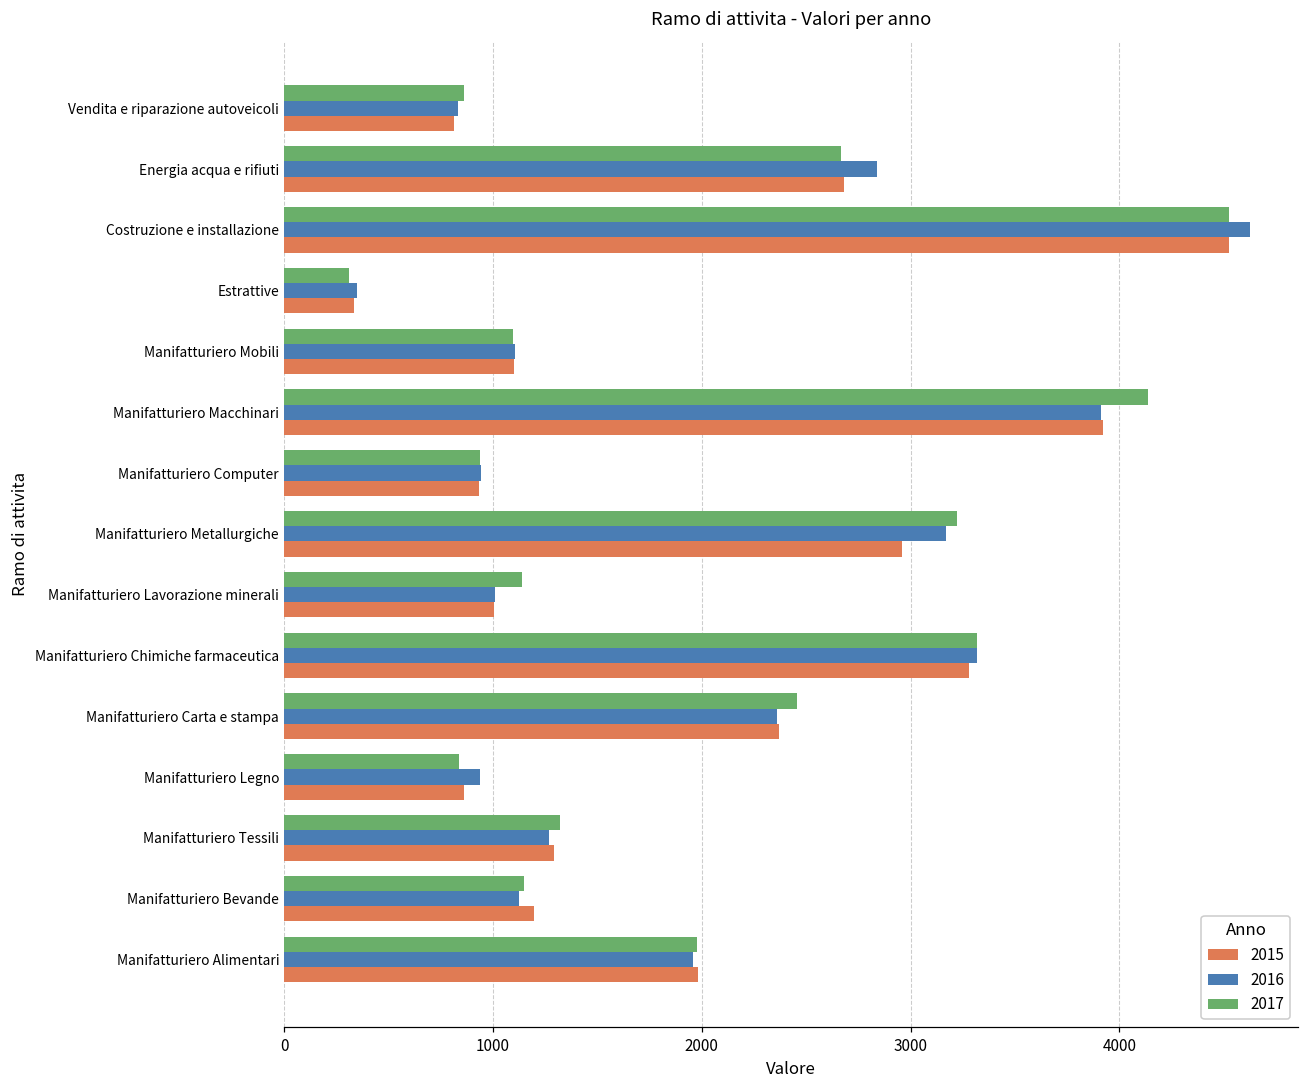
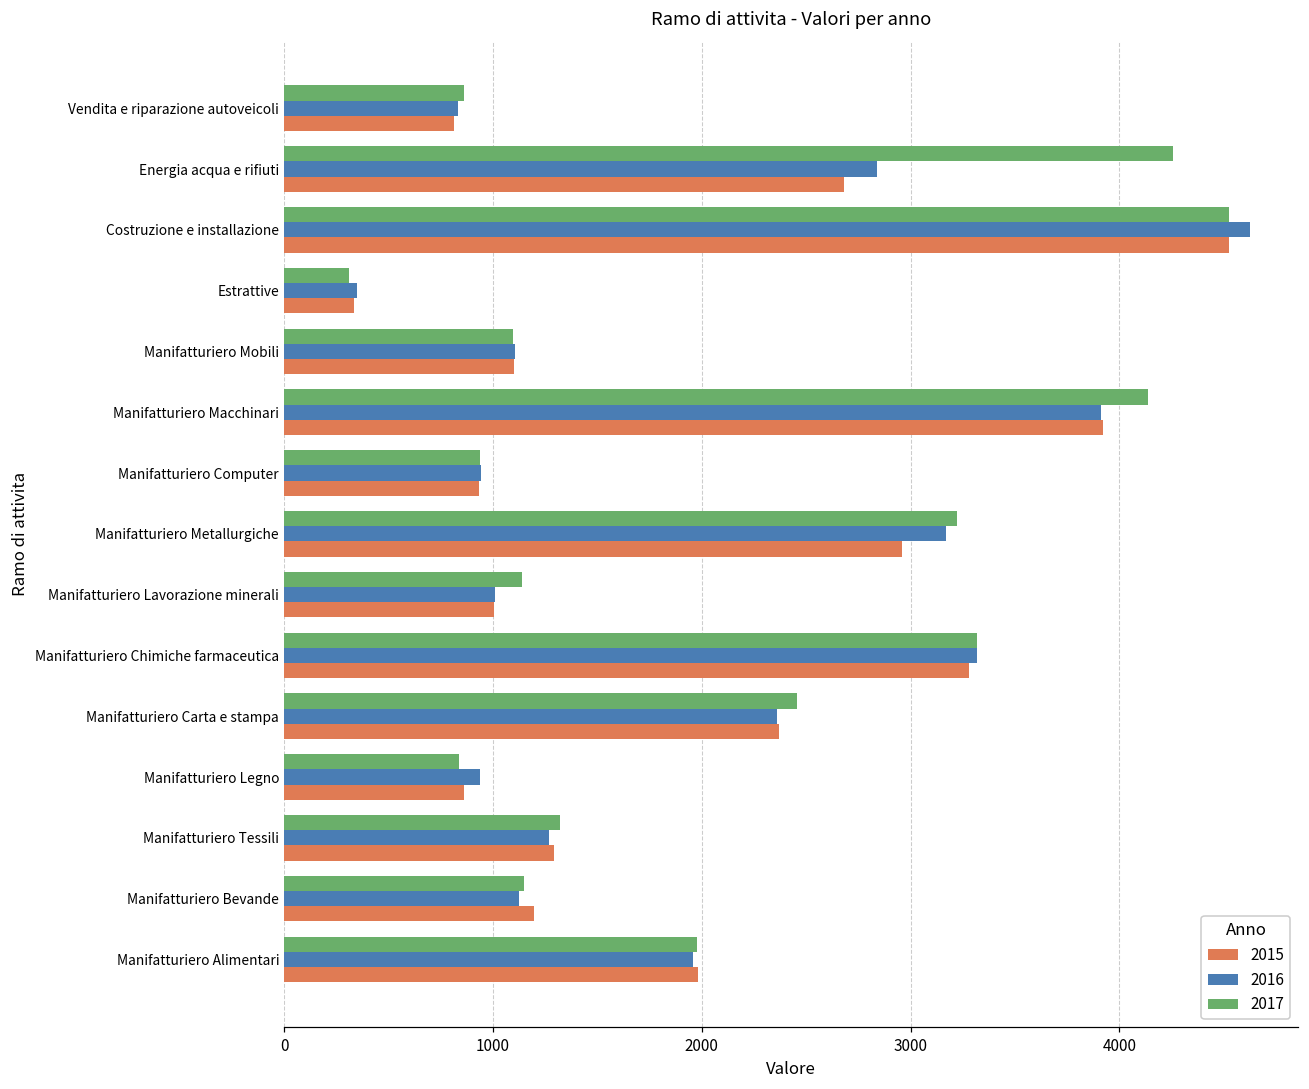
  {
    "2015": {
      "Vendita e riparazione autoveicoli": 810,
      "Energia acqua e rifiuti": 2680,
      "Costruzione e installazione": 4530,
      "Estrattive": 330,
      "Manifatturiero Mobili": 1100,
      "Manifatturiero Macchinari": 3920,
      "Manifatturiero Computer": 930,
      "Manifatturiero Metallurgiche": 2960,
      "Manifatturiero Lavorazione minerali": 1000,
      "Manifatturiero Chimiche farmaceutica": 3280,
      "Manifatturiero Carta e stampa": 2370,
      "Manifatturiero Legno": 860,
      "Manifatturiero Tessili": 1290,
      "Manifatturiero Bevande": 1190,
      "Manifatturiero Alimentari": 1980
    },
    "2016": {
      "Vendita e riparazione autoveicoli": 830,
      "Energia acqua e rifiuti": 2840,
      "Costruzione e installazione": 4630,
      "Estrattive": 350,
      "Manifatturiero Mobili": 1110,
      "Manifatturiero Macchinari": 3910,
      "Manifatturiero Computer": 940,
      "Manifatturiero Metallurgiche": 3170,
      "Manifatturiero Lavorazione minerali": 1010,
      "Manifatturiero Chimiche farmaceutica": 3320,
      "Manifatturiero Carta e stampa": 2360,
      "Manifatturiero Legno": 940,
      "Manifatturiero Tessili": 1270,
      "Manifatturiero Bevande": 1130,
      "Manifatturiero Alimentari": 1960
    },
    "2017": {
      "Vendita e riparazione autoveicoli": 860,
-     "Energia acqua e rifiuti": 2670,
+     "Energia acqua e rifiuti": 4260,
      "Costruzione e installazione": 4530,
      "Estrattive": 310,
      "Manifatturiero Mobili": 1100,
      "Manifatturiero Macchinari": 4140,
      "Manifatturiero Computer": 940,
      "Manifatturiero Metallurgiche": 3220,
      "Manifatturiero Lavorazione minerali": 1140,
      "Manifatturiero Chimiche farmaceutica": 3320,
      "Manifatturiero Carta e stampa": 2460,
      "Manifatturiero Legno": 840,
      "Manifatturiero Tessili": 1320,
      "Manifatturiero Bevande": 1150,
      "Manifatturiero Alimentari": 1980
    }
  }
